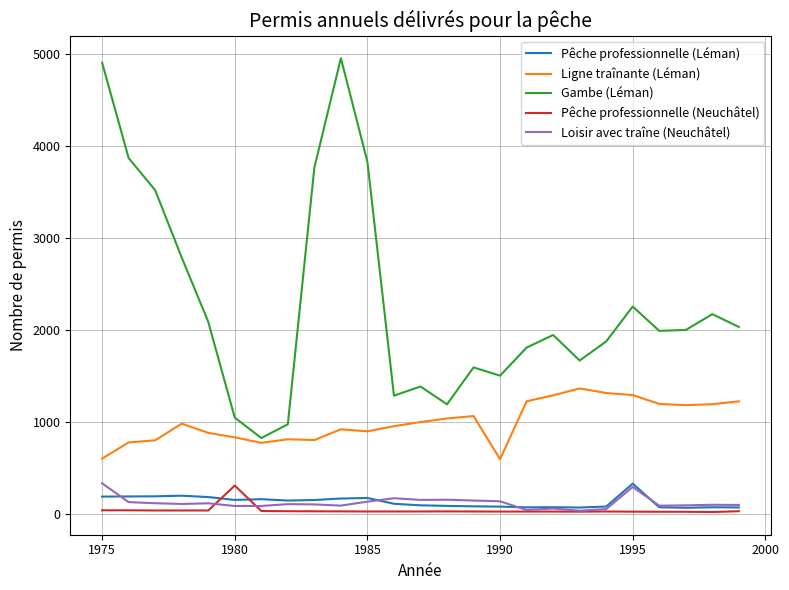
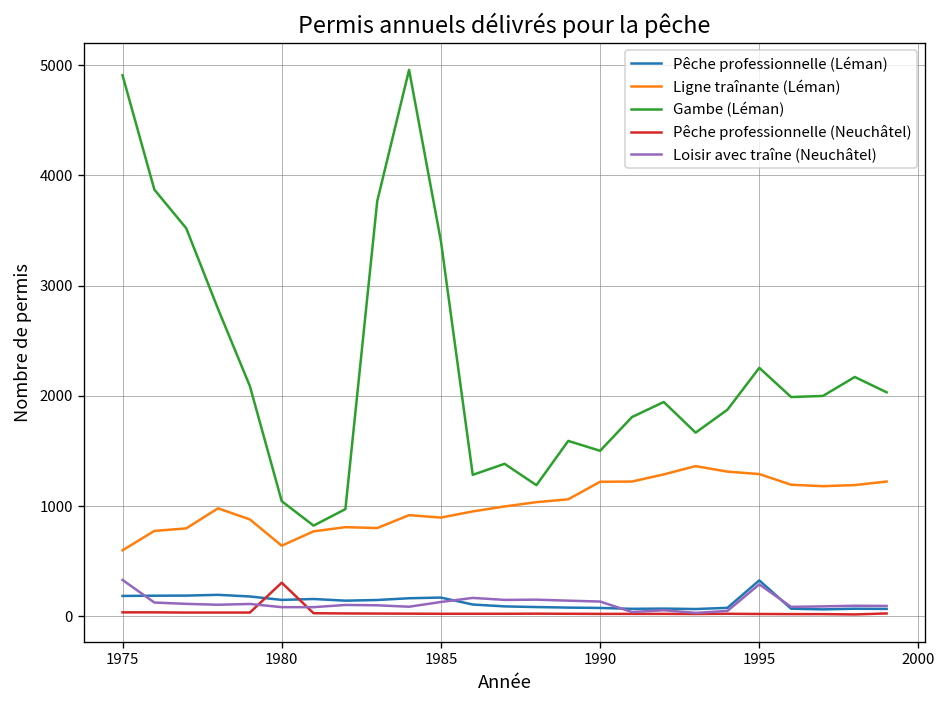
  {
    "Pêche professionnelle (Léman)": {
      "1975": 200,
      "1980": 100,
      "1985": 200,
      "1990": 100,
      "1995": 300
    },
    "Ligne traînante (Léman)": {
      "1975": 600,
-     "1980": 800,
+     "1980": 600,
      "1985": 900,
-     "1990": 600,
+     "1990": 1200,
      "1995": 1300
    },
    "Gambe (Léman)": {
      "1975": 4900,
      "1980": 1000,
-     "1985": 3800,
+     "1985": 3400,
      "1990": 1500,
      "1995": 2300
    },
    "Pêche professionnelle (Neuchâtel)": {
      "1975": 0,
      "1980": 300,
      "1985": 0,
      "1990": 0,
      "1995": 0
    },
    "Loisir avec traîne (Neuchâtel)": {
      "1975": 300,
      "1980": 100,
      "1985": 100,
      "1990": 100,
      "1995": 300
    }
  }
